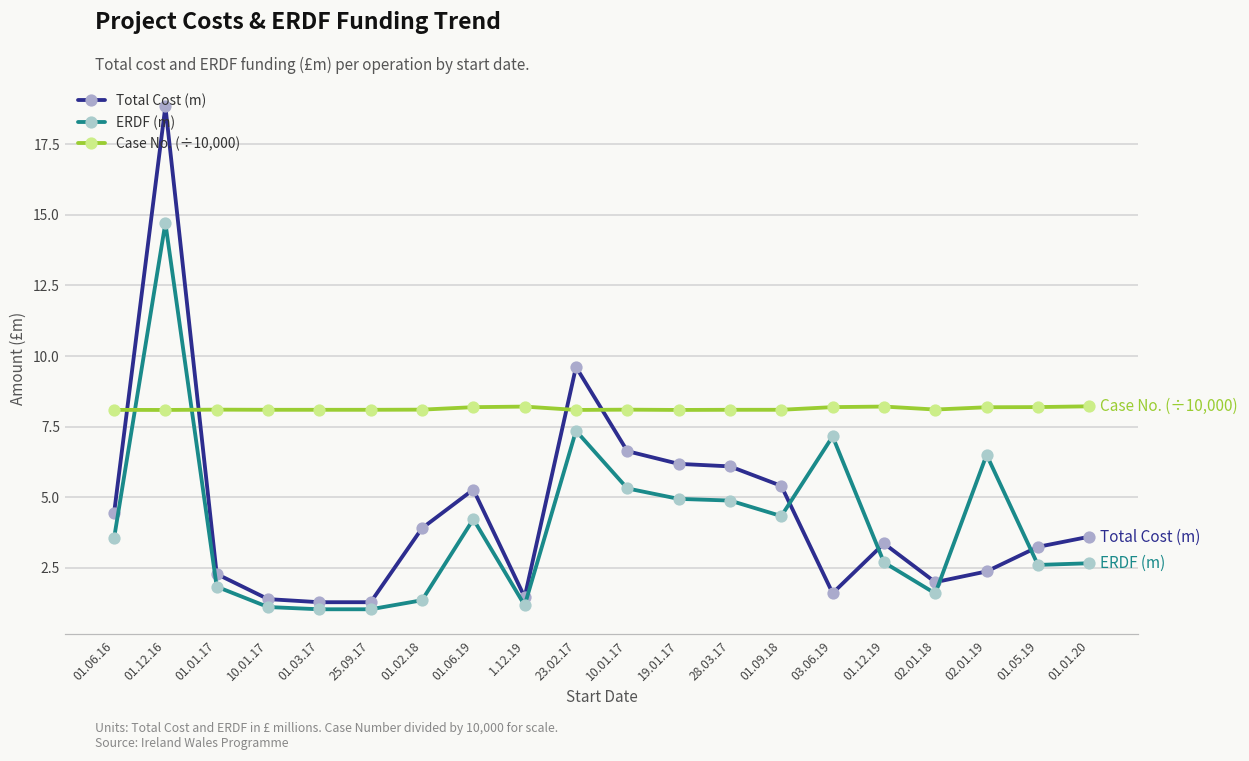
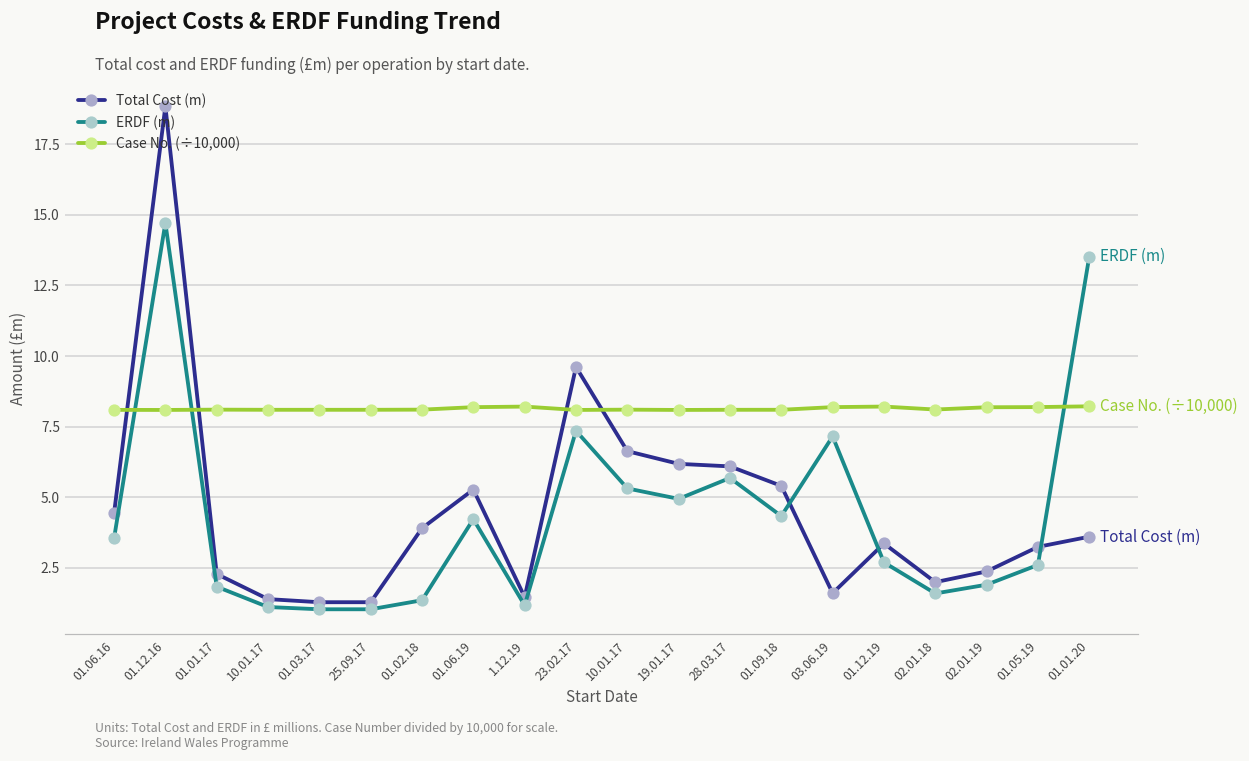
  {
    "Total Cost (m)": {
      "01.06.16": 4.4,
      "01.12.16": 18.8,
      "01.01.17": 2.3,
      "01.03.17": 1.3,
      "25.09.17": 1.3,
      "01.02.18": 3.9,
      "01.06.19": 5.3,
      "1.12.19": 1.5,
      "23.02.17": 9.6,
      "19.01.17": 6.2,
      "28.03.17": 6.1,
      "01.09.18": 5.4,
      "03.06.19": 1.6,
      "01.12.19": 3.4,
      "02.01.18": 2.0,
      "02.01.19": 2.4,
      "01.05.19": 3.2,
      "01.01.20": 3.6
    },
    "ERDF (m)": {
      "01.06.16": 3.5,
      "01.12.16": 14.7,
      "01.01.17": 1.8,
      "01.03.17": 1.0,
      "25.09.17": 1.0,
      "01.02.18": 1.4,
      "01.06.19": 4.2,
      "1.12.19": 1.2,
      "23.02.17": 7.4,
      "19.01.17": 4.9,
-     "28.03.17": 4.9,
+     "28.03.17": 5.7,
      "01.09.18": 4.3,
      "03.06.19": 7.2,
      "01.12.19": 2.7,
      "02.01.18": 1.6,
-     "02.01.19": 6.5,
+     "02.01.19": 1.9,
      "01.05.19": 2.6,
-     "01.01.20": 2.7
+     "01.01.20": 13.5
    },
    "Case No. (÷10,000)": {
      "01.06.16": 8.1,
      "01.12.16": 8.1,
      "01.01.17": 8.1,
      "01.03.17": 8.1,
      "25.09.17": 8.1,
      "01.02.18": 8.1,
      "01.06.19": 8.2,
      "1.12.19": 8.2,
      "23.02.17": 8.1,
      "19.01.17": 8.1,
      "28.03.17": 8.1,
      "01.09.18": 8.1,
      "03.06.19": 8.2,
      "01.12.19": 8.2,
      "02.01.18": 8.1,
      "02.01.19": 8.2,
      "01.05.19": 8.2
    }
  }
